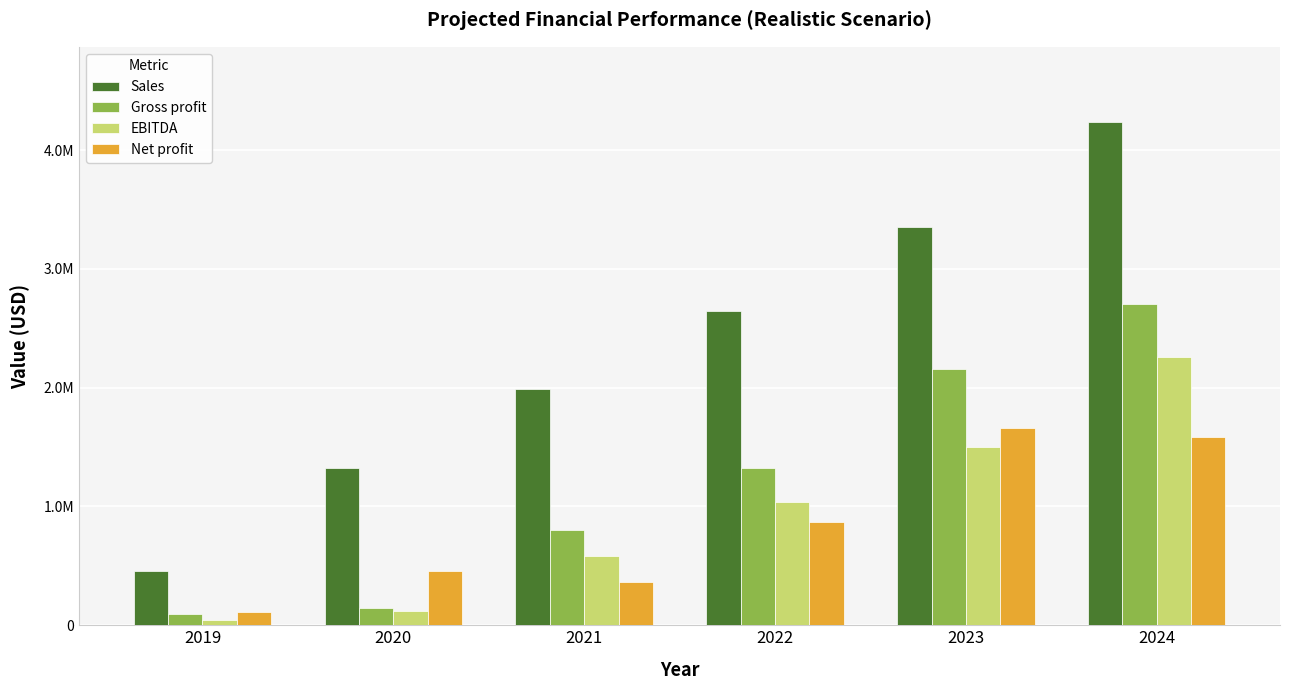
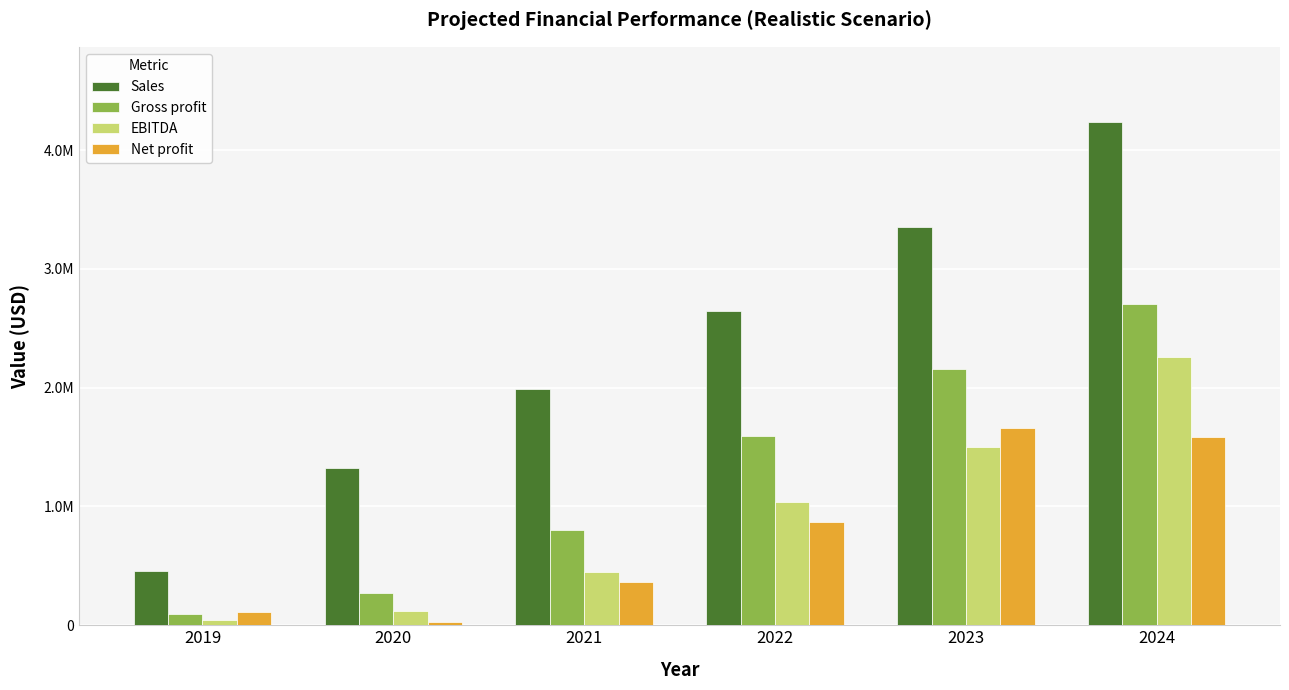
  {
    "Sales": {
      "2019": 460000,
      "2020": 1320000,
      "2021": 1990000,
      "2022": 2640000,
      "2023": 3350000,
      "2024": 4240000
    },
    "Gross profit": {
      "2019": 90000,
-     "2020": 140000,
+     "2020": 270000,
      "2021": 800000,
-     "2022": 1320000,
+     "2022": 1590000,
      "2023": 2160000,
      "2024": 2710000
    },
    "EBITDA": {
      "2019": 40000,
      "2020": 120000,
-     "2021": 580000,
+     "2021": 450000,
      "2022": 1040000,
      "2023": 1500000,
      "2024": 2260000
    },
    "Net profit": {
      "2019": 110000,
-     "2020": 460000,
+     "2020": 30000,
      "2021": 360000,
      "2022": 870000,
      "2023": 1660000,
      "2024": 1590000
    }
  }
